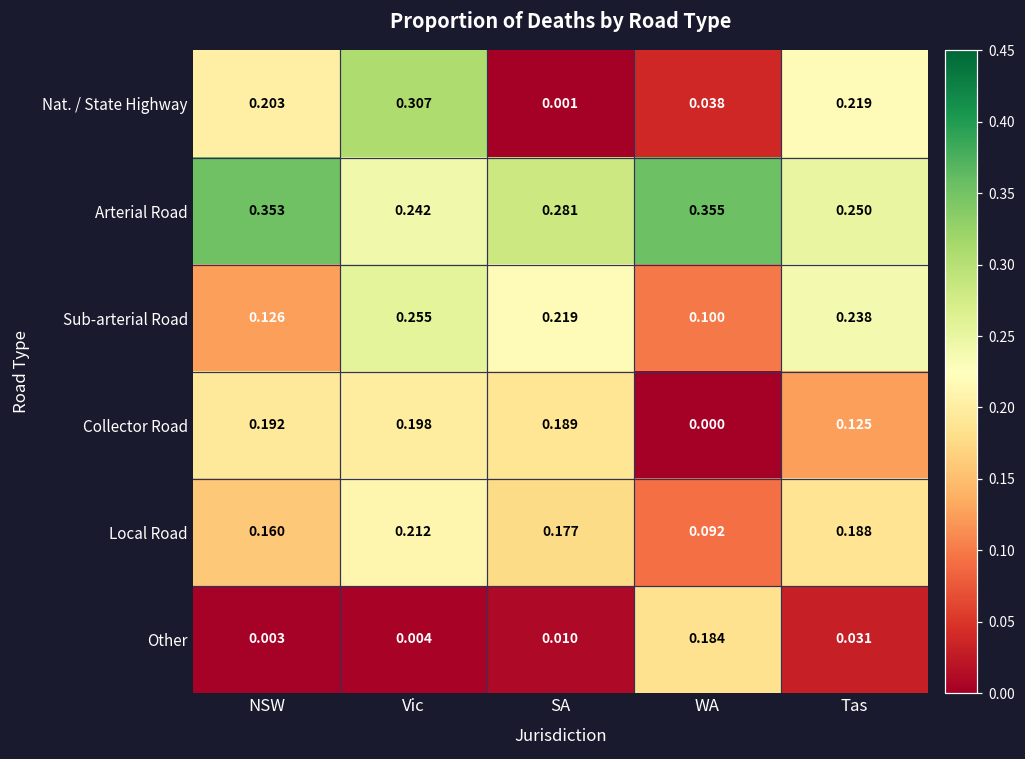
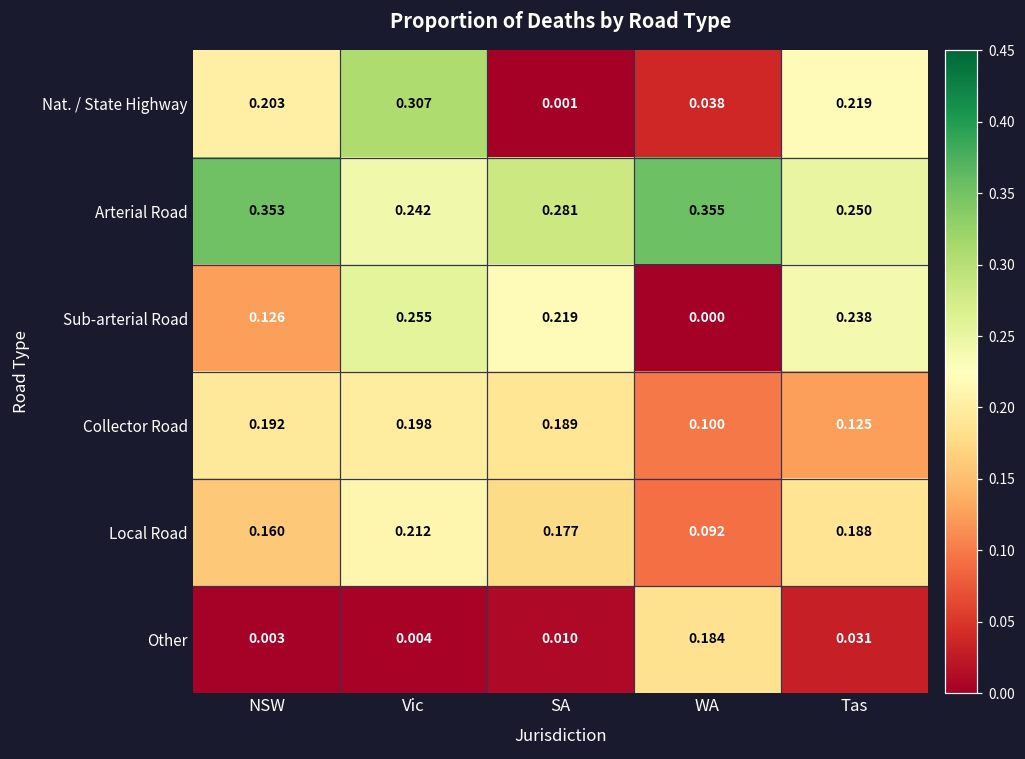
  {
    "Nat. / State Highway": {
      "NSW": 0.203,
      "Vic": 0.307,
      "SA": 0.001,
      "WA": 0.038,
      "Tas": 0.219
    },
    "Arterial Road": {
      "NSW": 0.353,
      "Vic": 0.242,
      "SA": 0.281,
      "WA": 0.355,
      "Tas": 0.250
    },
    "Sub-arterial Road": {
      "NSW": 0.126,
      "Vic": 0.255,
      "SA": 0.219,
-     "WA": 0.100,
+     "WA": 0.000,
      "Tas": 0.238
    },
    "Collector Road": {
      "NSW": 0.192,
      "Vic": 0.198,
      "SA": 0.189,
-     "WA": 0.000,
+     "WA": 0.100,
      "Tas": 0.125
    },
    "Local Road": {
      "NSW": 0.160,
      "Vic": 0.212,
      "SA": 0.177,
      "WA": 0.092,
      "Tas": 0.188
    },
    "Other": {
      "NSW": 0.003,
      "Vic": 0.004,
      "SA": 0.010,
      "WA": 0.184,
      "Tas": 0.031
    }
  }
